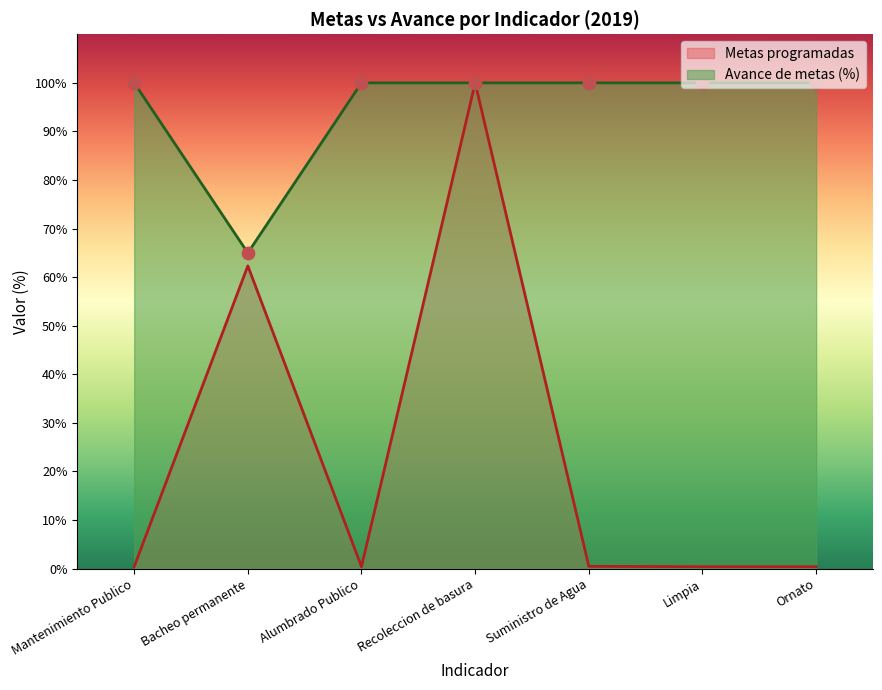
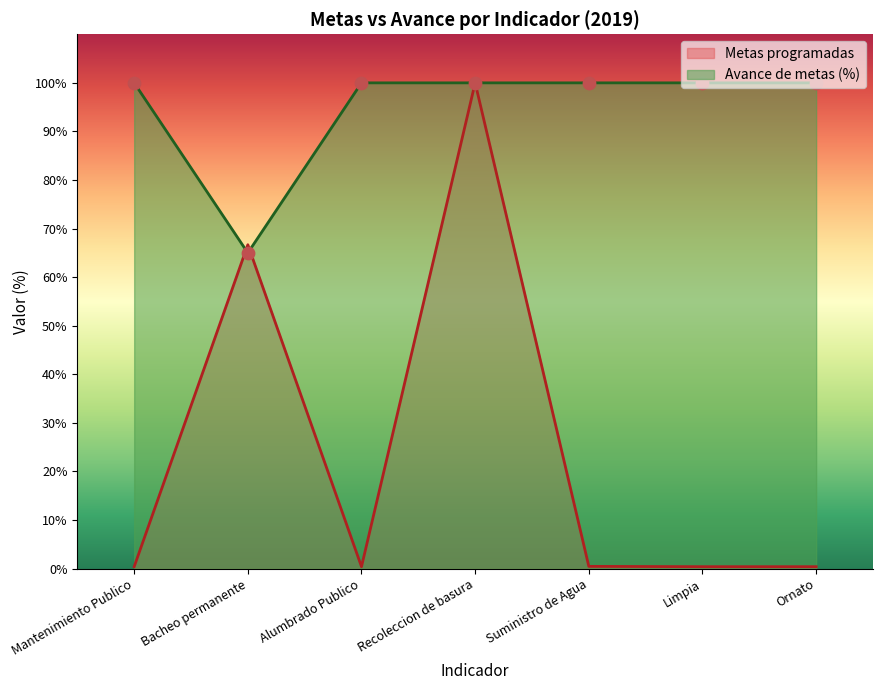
  {
    "Metas programadas": {
      "Mantenimiento Publico": "0%",
-     "Bacheo permanente": "62%",
+     "Bacheo permanente": "67%",
      "Alumbrado Publico": "0%",
      "Suministro de Agua": "0%",
      "Limpia": "0%",
      "Ornato": "0%"
    },
    "Avance de metas (%)": {
      "Mantenimiento Publico": "100%",
      "Bacheo permanente": "65%",
      "Alumbrado Publico": "100%",
      "Suministro de Agua": "100%"
    }
  }
